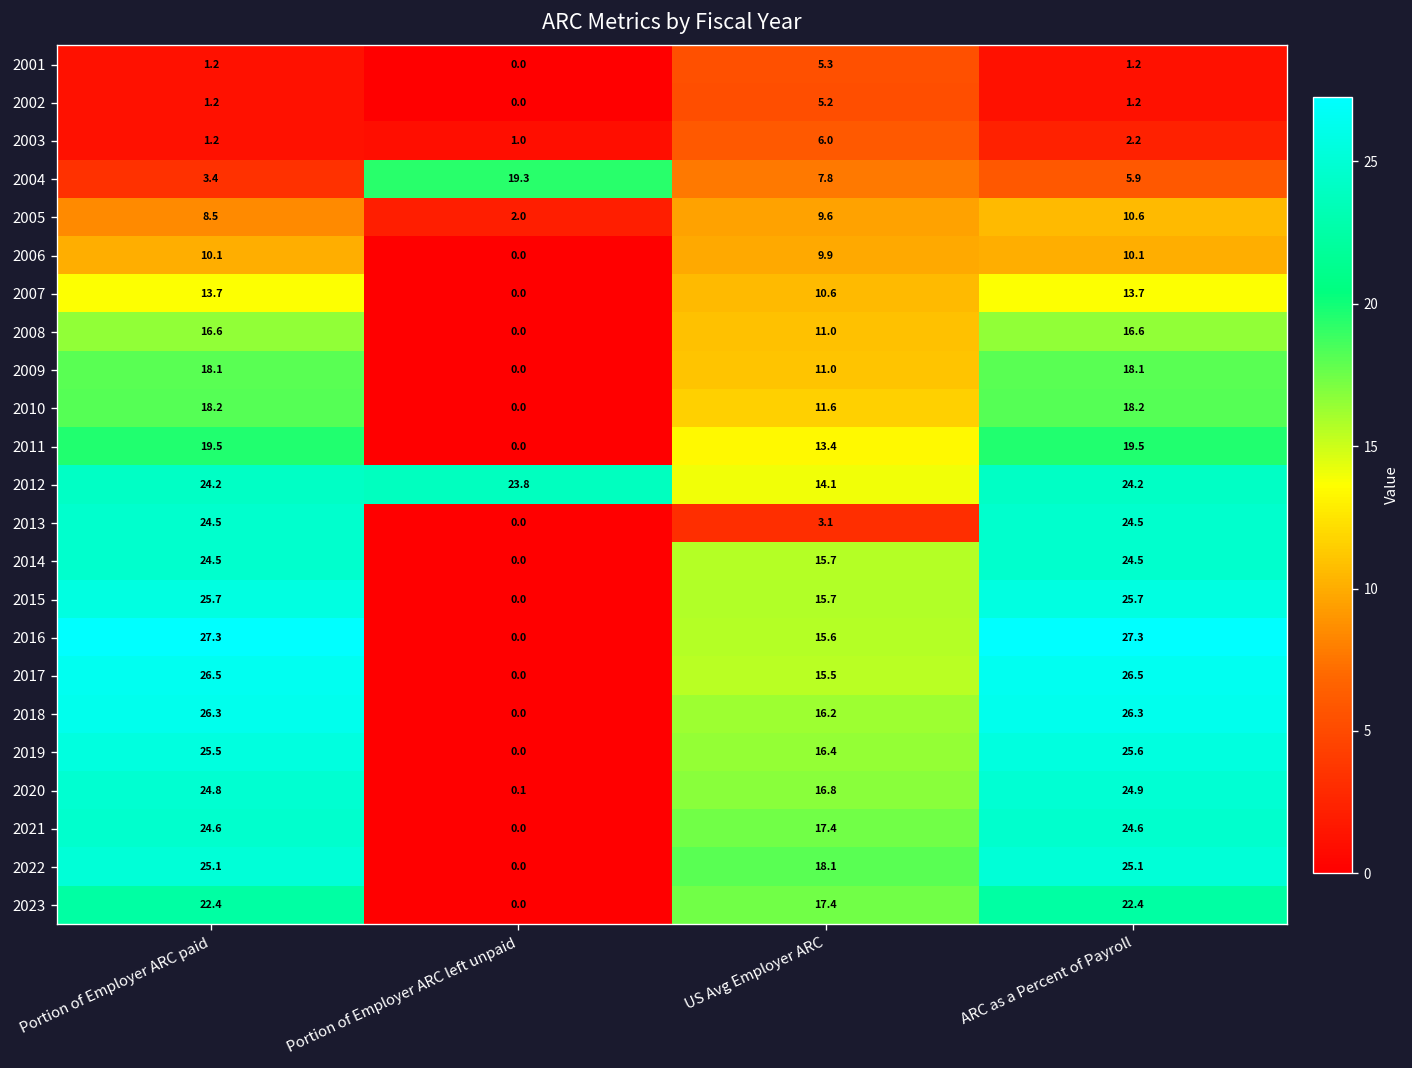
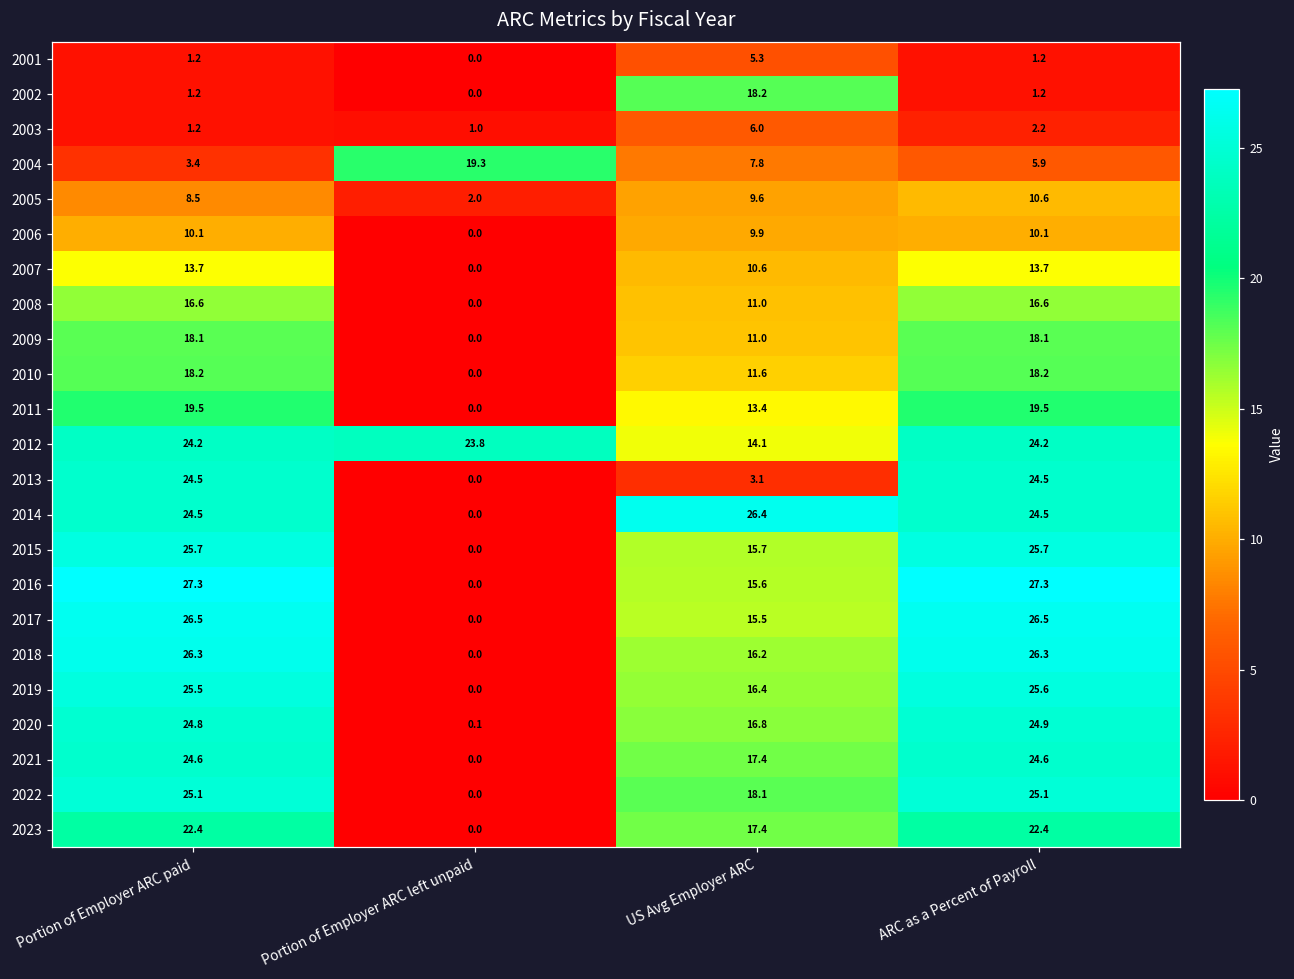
  {
    "2001": {
      "Portion of Employer ARC paid": 1.2,
      "Portion of Employer ARC left unpaid": 0.0,
      "US Avg Employer ARC": 5.3,
      "ARC as a Percent of Payroll": 1.2
    },
    "2002": {
      "Portion of Employer ARC paid": 1.2,
      "Portion of Employer ARC left unpaid": 0.0,
-     "US Avg Employer ARC": 5.2,
+     "US Avg Employer ARC": 18.2,
      "ARC as a Percent of Payroll": 1.2
    },
    "2003": {
      "Portion of Employer ARC paid": 1.2,
      "Portion of Employer ARC left unpaid": 1.0,
      "US Avg Employer ARC": 6.0,
      "ARC as a Percent of Payroll": 2.2
    },
    "2004": {
      "Portion of Employer ARC paid": 3.4,
      "Portion of Employer ARC left unpaid": 19.3,
      "US Avg Employer ARC": 7.8,
      "ARC as a Percent of Payroll": 5.9
    },
    "2005": {
      "Portion of Employer ARC paid": 8.5,
      "Portion of Employer ARC left unpaid": 2.0,
      "US Avg Employer ARC": 9.6,
      "ARC as a Percent of Payroll": 10.6
    },
    "2006": {
      "Portion of Employer ARC paid": 10.1,
      "Portion of Employer ARC left unpaid": 0.0,
      "US Avg Employer ARC": 9.9,
      "ARC as a Percent of Payroll": 10.1
    },
    "2007": {
      "Portion of Employer ARC paid": 13.7,
      "Portion of Employer ARC left unpaid": 0.0,
      "US Avg Employer ARC": 10.6,
      "ARC as a Percent of Payroll": 13.7
    },
    "2008": {
      "Portion of Employer ARC paid": 16.6,
      "Portion of Employer ARC left unpaid": 0.0,
      "US Avg Employer ARC": 11.0,
      "ARC as a Percent of Payroll": 16.6
    },
    "2009": {
      "Portion of Employer ARC paid": 18.1,
      "Portion of Employer ARC left unpaid": 0.0,
      "US Avg Employer ARC": 11.0,
      "ARC as a Percent of Payroll": 18.1
    },
    "2010": {
      "Portion of Employer ARC paid": 18.2,
      "Portion of Employer ARC left unpaid": 0.0,
      "US Avg Employer ARC": 11.6,
      "ARC as a Percent of Payroll": 18.2
    },
    "2011": {
      "Portion of Employer ARC paid": 19.5,
      "Portion of Employer ARC left unpaid": 0.0,
      "US Avg Employer ARC": 13.4,
      "ARC as a Percent of Payroll": 19.5
    },
    "2012": {
      "Portion of Employer ARC paid": 24.2,
      "Portion of Employer ARC left unpaid": 23.8,
      "US Avg Employer ARC": 14.1,
      "ARC as a Percent of Payroll": 24.2
    },
    "2013": {
      "Portion of Employer ARC paid": 24.5,
      "Portion of Employer ARC left unpaid": 0.0,
      "US Avg Employer ARC": 3.1,
      "ARC as a Percent of Payroll": 24.5
    },
    "2014": {
      "Portion of Employer ARC paid": 24.5,
      "Portion of Employer ARC left unpaid": 0.0,
-     "US Avg Employer ARC": 15.7,
+     "US Avg Employer ARC": 26.4,
      "ARC as a Percent of Payroll": 24.5
    },
    "2015": {
      "Portion of Employer ARC paid": 25.7,
      "Portion of Employer ARC left unpaid": 0.0,
      "US Avg Employer ARC": 15.7,
      "ARC as a Percent of Payroll": 25.7
    },
    "2016": {
      "Portion of Employer ARC paid": 27.3,
      "Portion of Employer ARC left unpaid": 0.0,
      "US Avg Employer ARC": 15.6,
      "ARC as a Percent of Payroll": 27.3
    },
    "2017": {
      "Portion of Employer ARC paid": 26.5,
      "Portion of Employer ARC left unpaid": 0.0,
      "US Avg Employer ARC": 15.5,
      "ARC as a Percent of Payroll": 26.5
    },
    "2018": {
      "Portion of Employer ARC paid": 26.3,
      "Portion of Employer ARC left unpaid": 0.0,
      "US Avg Employer ARC": 16.2,
      "ARC as a Percent of Payroll": 26.3
    },
    "2019": {
      "Portion of Employer ARC paid": 25.5,
      "Portion of Employer ARC left unpaid": 0.0,
      "US Avg Employer ARC": 16.4,
      "ARC as a Percent of Payroll": 25.6
    },
    "2020": {
      "Portion of Employer ARC paid": 24.8,
      "Portion of Employer ARC left unpaid": 0.1,
      "US Avg Employer ARC": 16.8,
      "ARC as a Percent of Payroll": 24.9
    },
    "2021": {
      "Portion of Employer ARC paid": 24.6,
      "Portion of Employer ARC left unpaid": 0.0,
      "US Avg Employer ARC": 17.4,
      "ARC as a Percent of Payroll": 24.6
    },
    "2022": {
      "Portion of Employer ARC paid": 25.1,
      "Portion of Employer ARC left unpaid": 0.0,
      "US Avg Employer ARC": 18.1,
      "ARC as a Percent of Payroll": 25.1
    },
    "2023": {
      "Portion of Employer ARC paid": 22.4,
      "Portion of Employer ARC left unpaid": 0.0,
      "US Avg Employer ARC": 17.4,
      "ARC as a Percent of Payroll": 22.4
    }
  }
